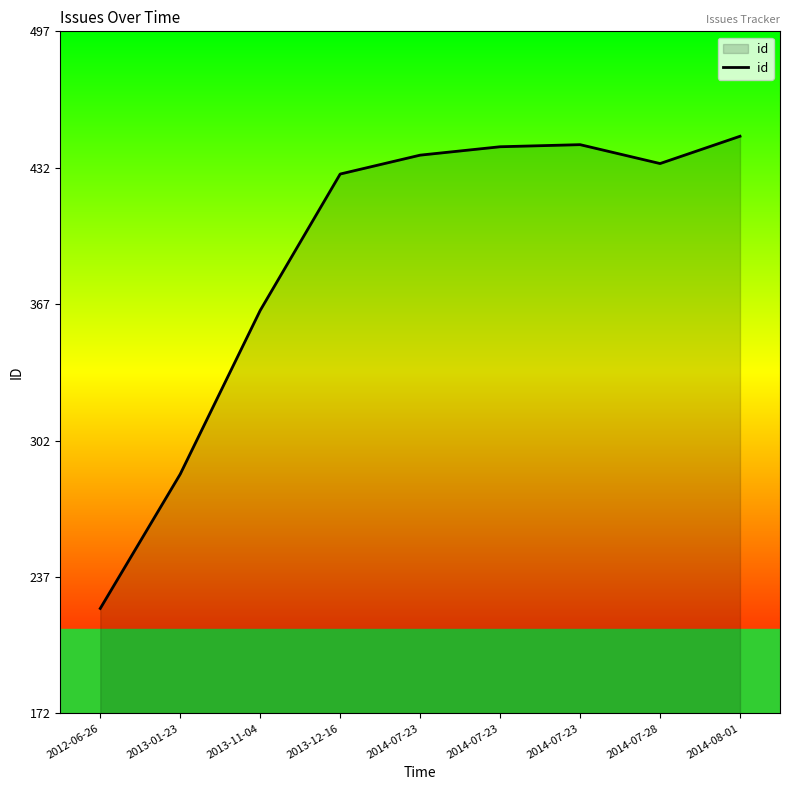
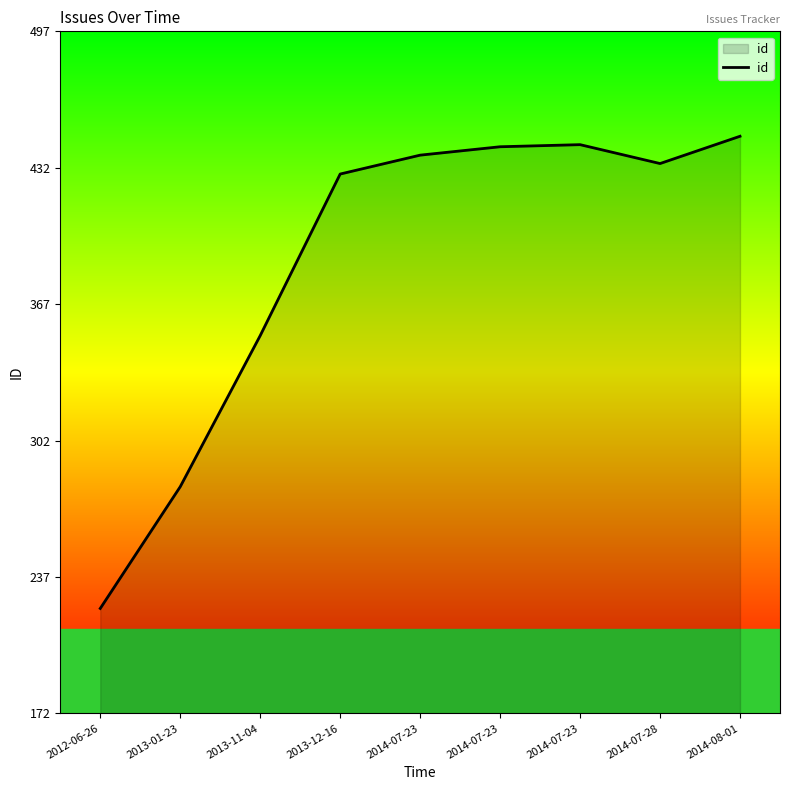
  {
    "2012-06-26": 222,
-   "2013-01-23": 286,
-   "2013-11-04": 364,
+   "2013-01-23": 280,
+   "2013-11-04": 352,
    "2013-12-16": 429,
    "2014-07-28": 434,
    "2014-08-01": 447
  }
